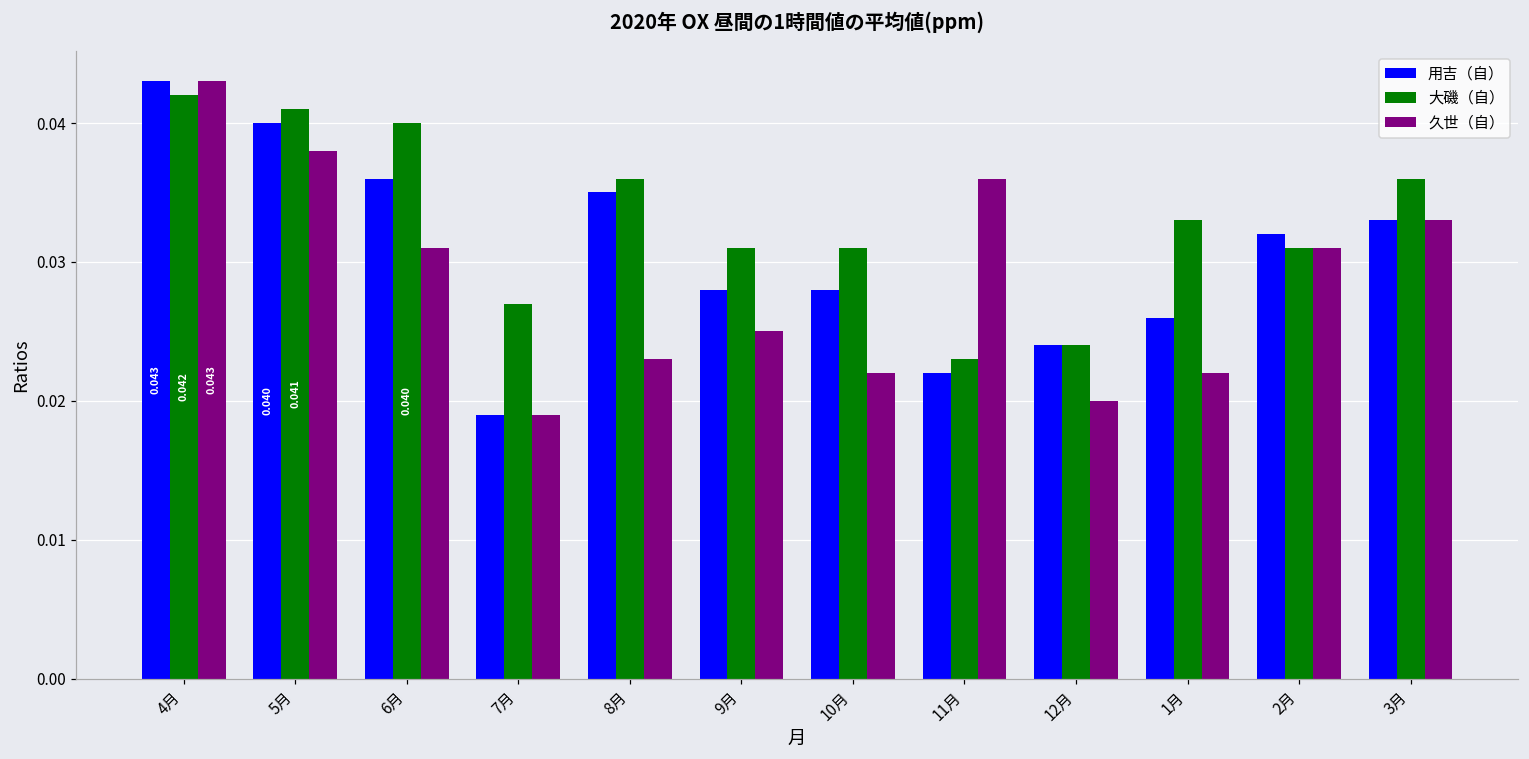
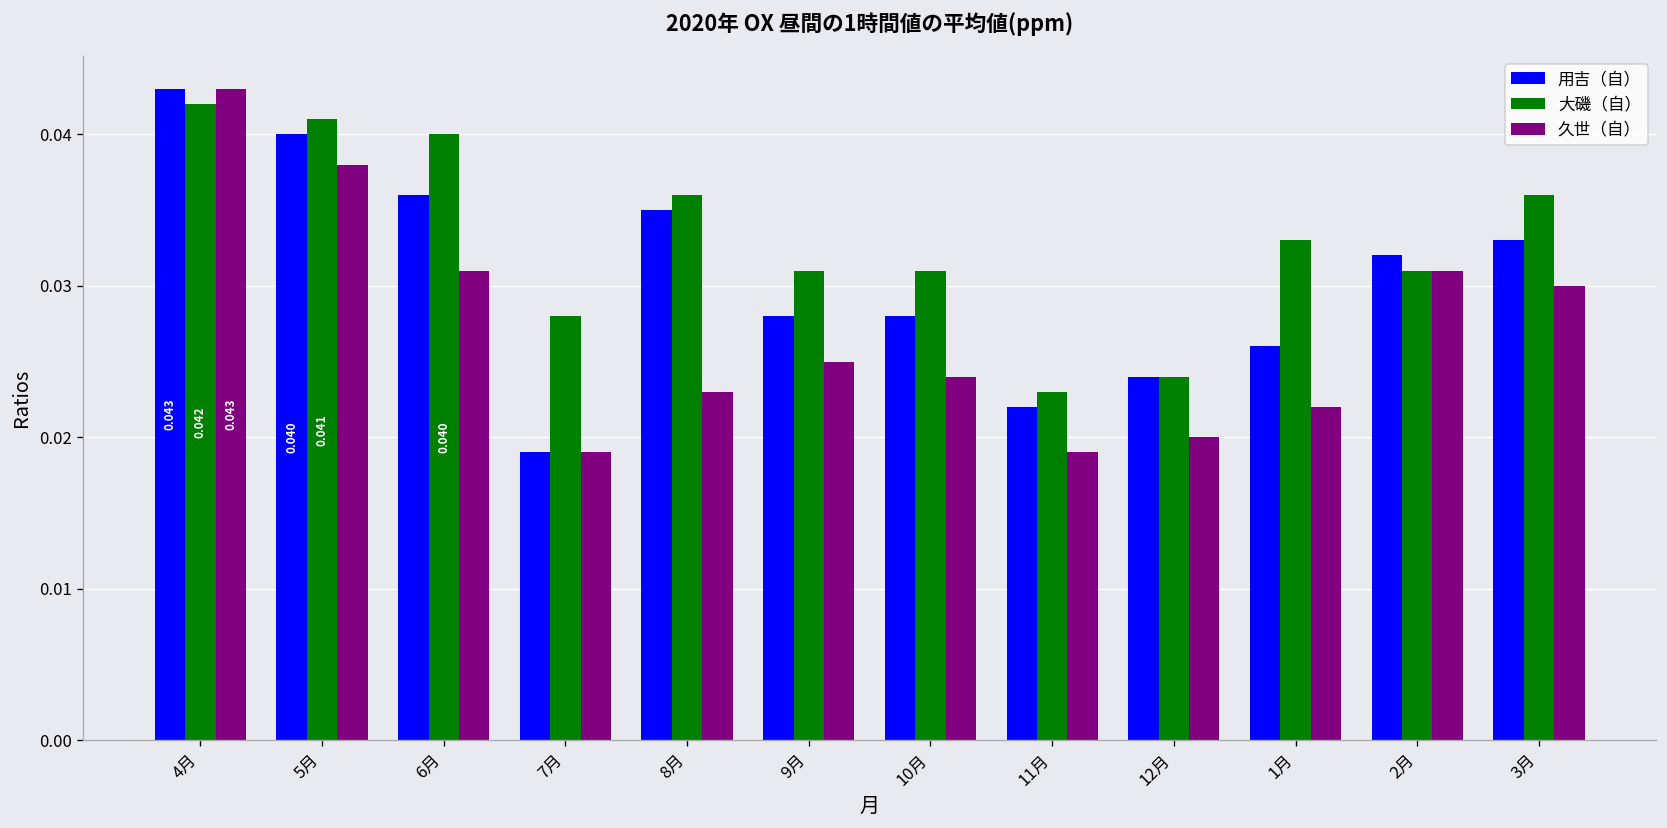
  {
    "用吉（自）": {
      "4月": 0.043,
      "5月": 0.040
    },
    "大磯（自）": {
-     "7月": 0.027,
+     "7月": 0.028,
      "8月": 0.036,
      "9月": 0.031,
      "10月": 0.031,
      "11月": 0.023,
      "12月": 0.024,
      "1月": 0.033,
      "2月": 0.031,
      "3月": 0.036
    },
    "久世（自）": {
      "5月": 0.038,
      "6月": 0.031,
      "7月": 0.019,
      "8月": 0.023,
      "9月": 0.025,
-     "10月": 0.022,
-     "11月": 0.036,
+     "10月": 0.024,
+     "11月": 0.019,
      "12月": 0.020,
      "1月": 0.022,
      "2月": 0.031,
-     "3月": 0.033
+     "3月": 0.030
    }
  }
